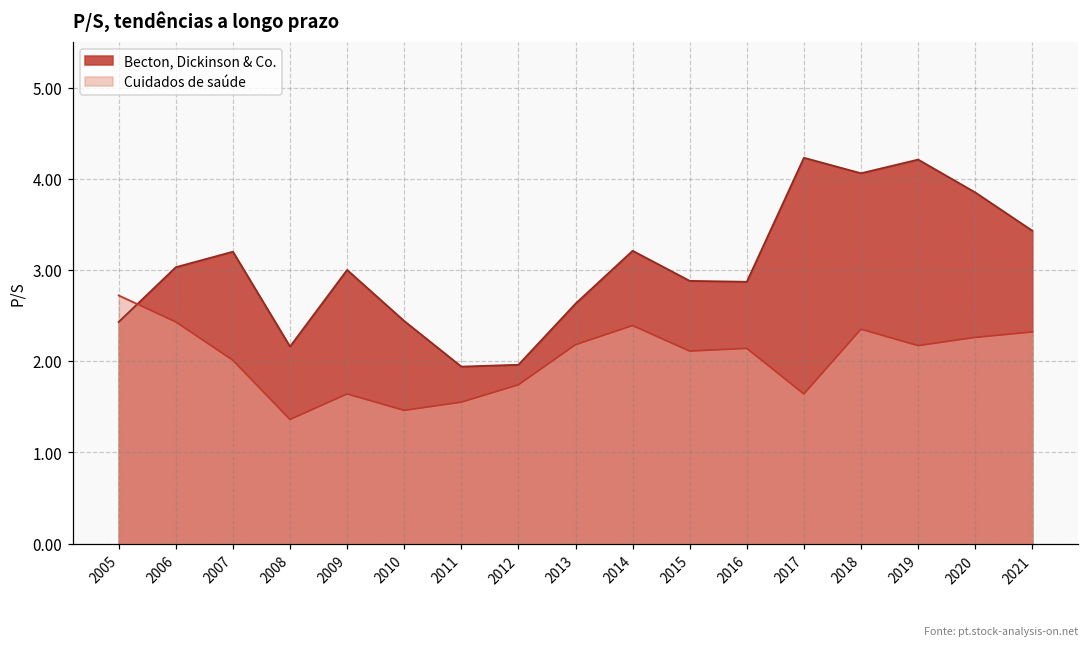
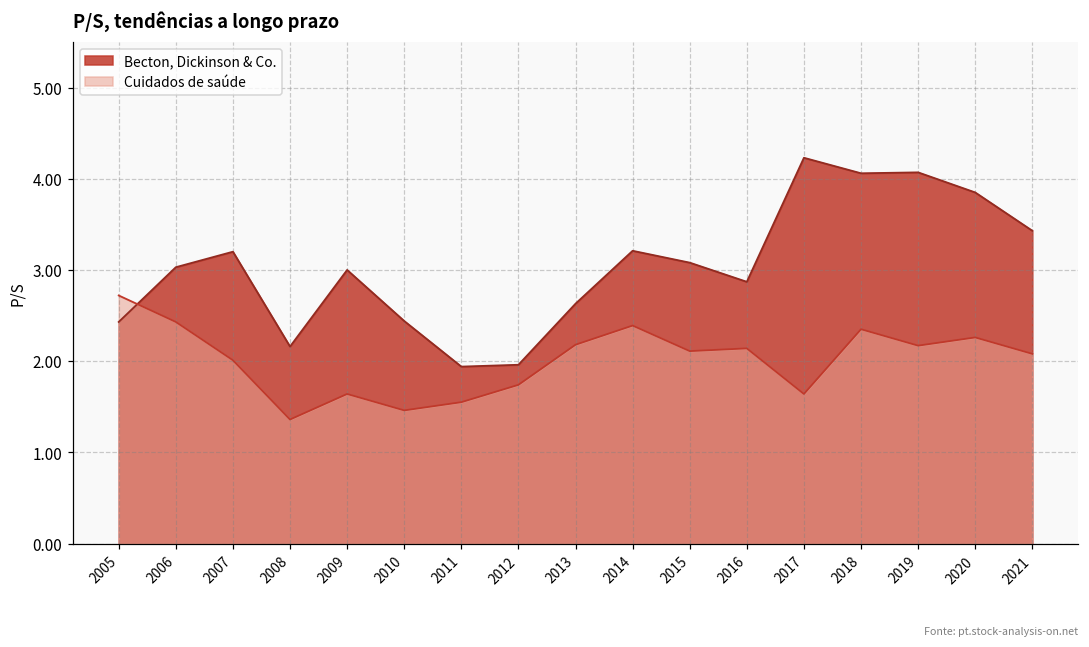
  {
    "Becton, Dickinson & Co.": {
      "2005": 2.4,
      "2006": 3.0,
      "2007": 3.2,
      "2008": 2.2,
      "2009": 3.0,
      "2010": 2.4,
      "2011": 1.9,
      "2012": 2.0,
      "2013": 2.6,
      "2014": 3.2,
-     "2015": 2.9,
+     "2015": 3.1,
      "2016": 2.9,
      "2017": 4.2,
      "2018": 4.1,
-     "2019": 4.2,
+     "2019": 4.1,
      "2020": 3.9,
      "2021": 3.4
    },
    "Cuidados de saúde": {
      "2005": 2.7,
      "2006": 2.4,
      "2007": 2.0,
      "2008": 1.4,
      "2009": 1.6,
      "2010": 1.5,
      "2011": 1.6,
      "2012": 1.7,
      "2013": 2.2,
      "2014": 2.4,
      "2015": 2.1,
      "2016": 2.1,
      "2017": 1.6,
      "2018": 2.4,
      "2019": 2.2,
      "2020": 2.3,
-     "2021": 2.3
+     "2021": 2.1
    }
  }
